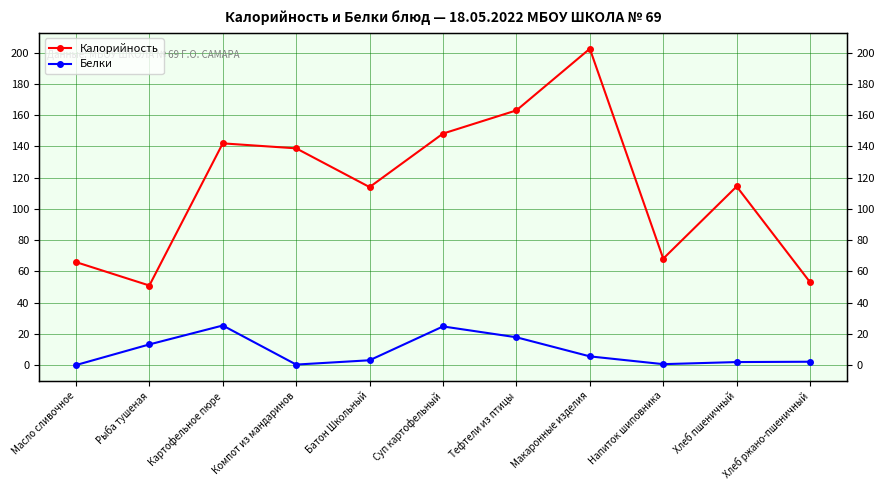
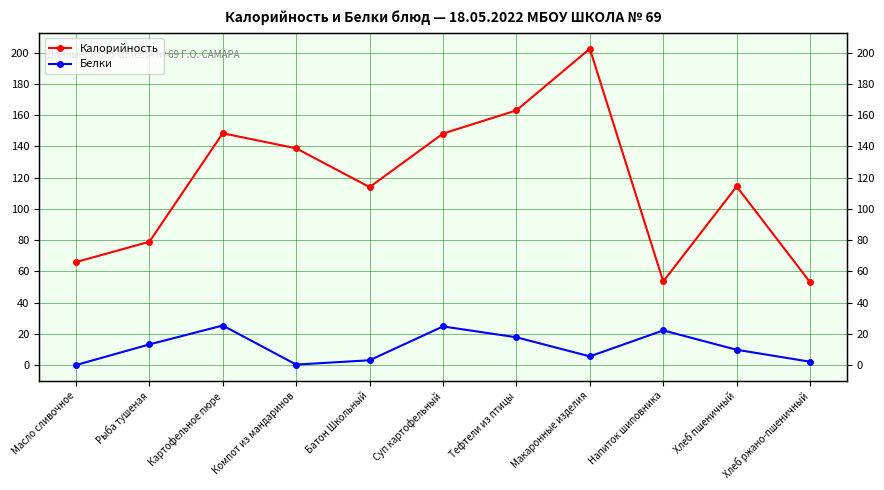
  {
    "Калорийность": {
      "Масло сливочное": 66,
-     "Рыба тушеная": 51,
-     "Картофельное пюре": 142,
+     "Рыба тушеная": 79,
+     "Картофельное пюре": 148,
      "Компот из мандаринов": 139,
      "Батон Школьный": 114,
      "Суп картофельный": 148,
      "Тефтели из птицы": 163,
      "Макаронные изделия": 203,
-     "Напиток шиповника": 68,
+     "Напиток шиповника": 54,
      "Хлеб пшеничный": 114,
      "Хлеб ржано-пшеничный": 53
    },
    "Белки": {
      "Масло сливочное": 0,
      "Рыба тушеная": 13,
      "Картофельное пюре": 25,
      "Компот из мандаринов": 0,
      "Батон Школьный": 3,
      "Суп картофельный": 25,
      "Тефтели из птицы": 18,
      "Макаронные изделия": 6,
-     "Напиток шиповника": 1,
-     "Хлеб пшеничный": 2,
+     "Напиток шиповника": 22,
+     "Хлеб пшеничный": 10,
      "Хлеб ржано-пшеничный": 2
    }
  }
